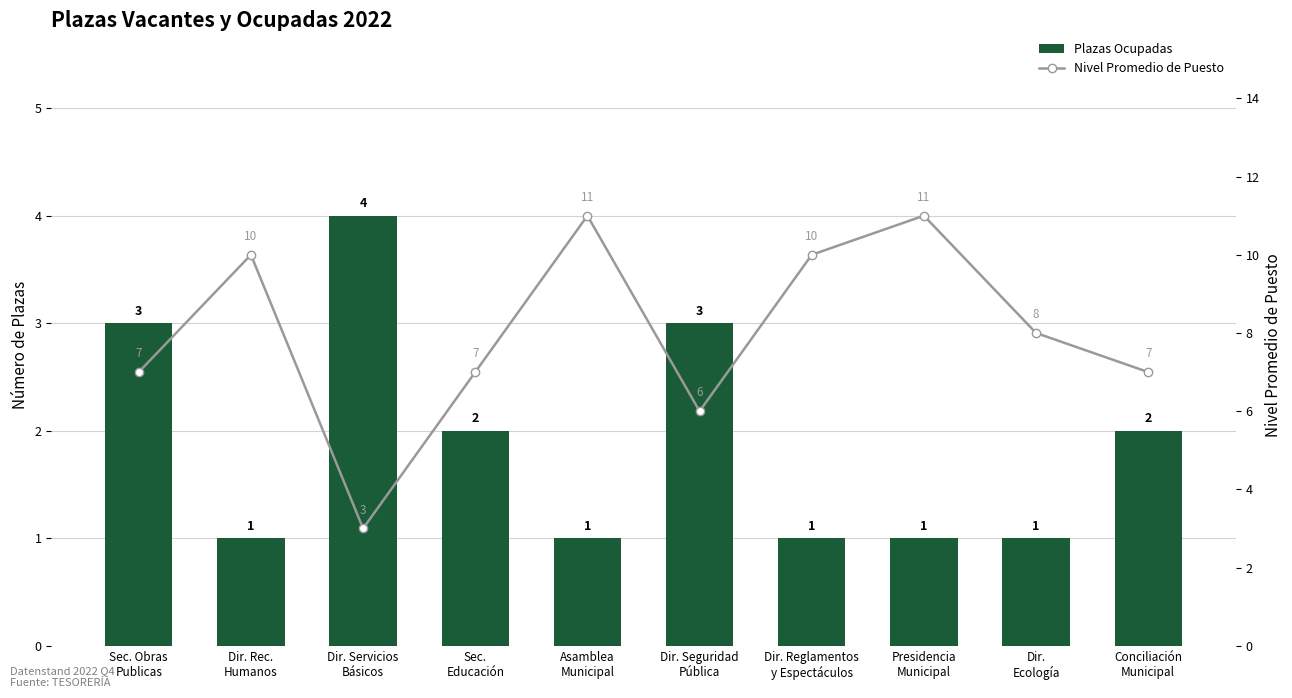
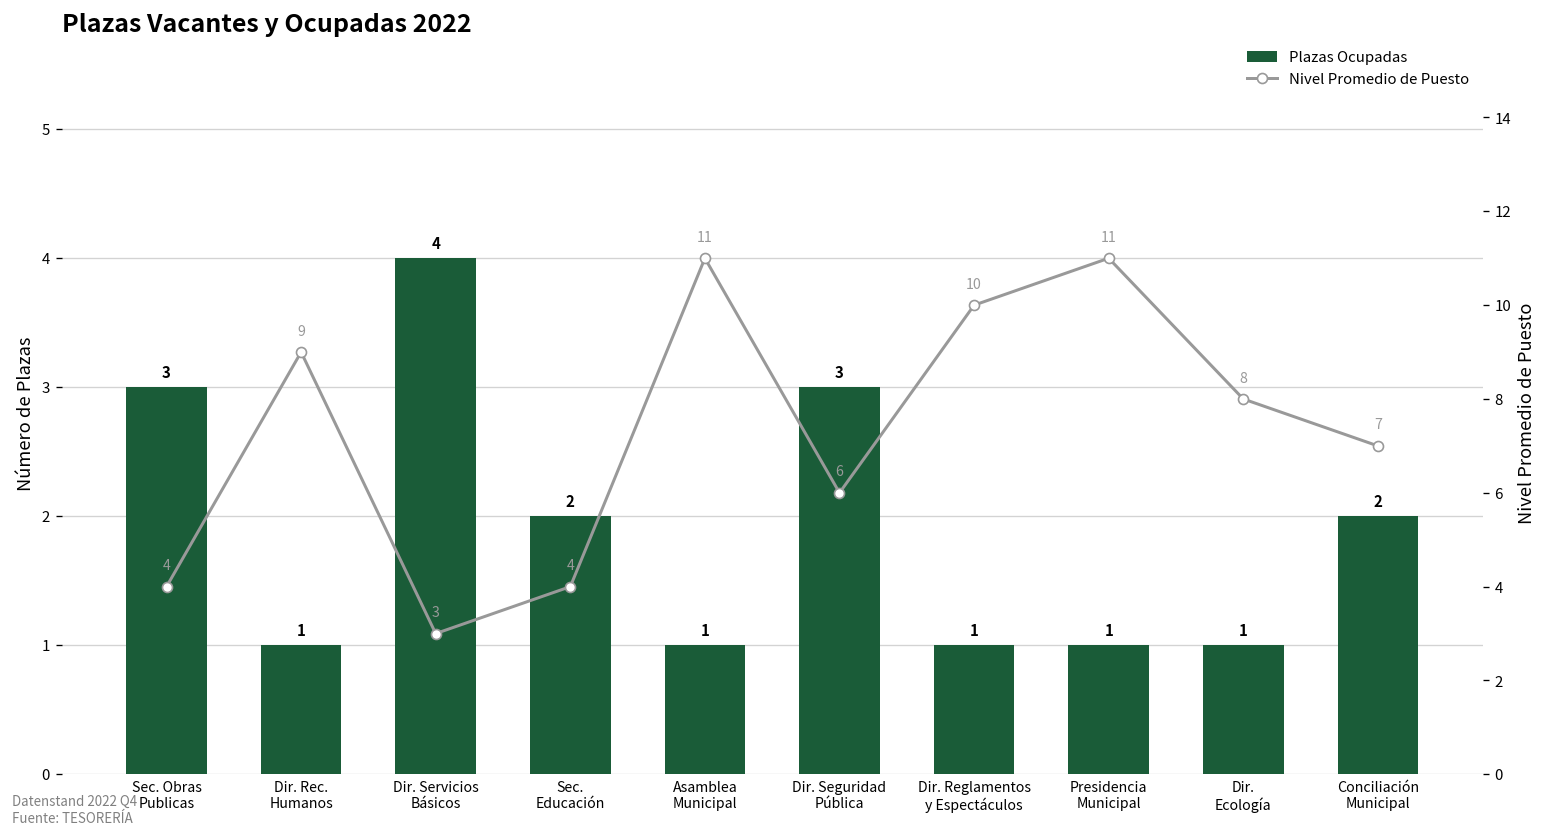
  {
    "Plazas Ocupadas": {
      "Sec. Obras Publicas": 3,
      "Dir. Rec. Humanos": 1,
      "Dir. Servicios Básicos": 4,
      "Sec. Educación": 2,
      "Asamblea Municipal": 1,
      "Dir. Seguridad Pública": 3,
      "Dir. Reglamentos y Espectáculos": 1,
      "Presidencia Municipal": 1,
      "Dir. Ecología": 1,
      "Conciliación Municipal": 2
    },
    "Nivel Promedio de Puesto": {
-     "Sec. Obras Publicas": 7,
-     "Dir. Rec. Humanos": 10,
+     "Sec. Obras Publicas": 4,
+     "Dir. Rec. Humanos": 9,
      "Dir. Servicios Básicos": 3,
-     "Sec. Educación": 7,
+     "Sec. Educación": 4,
      "Asamblea Municipal": 11,
      "Dir. Seguridad Pública": 6,
      "Dir. Reglamentos y Espectáculos": 10,
      "Presidencia Municipal": 11,
      "Dir. Ecología": 8,
      "Conciliación Municipal": 7
    }
  }
